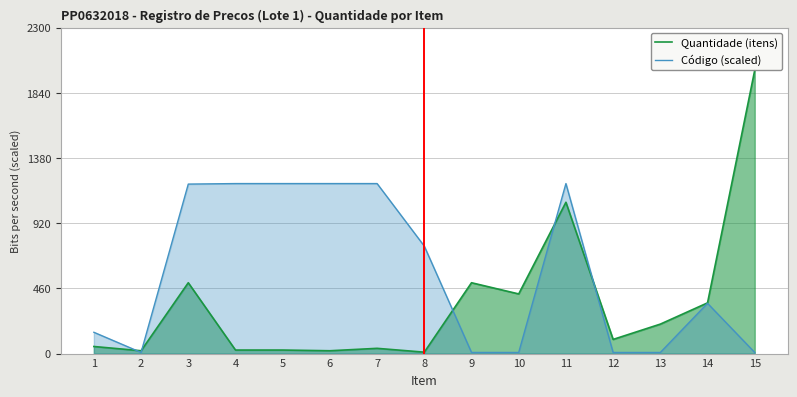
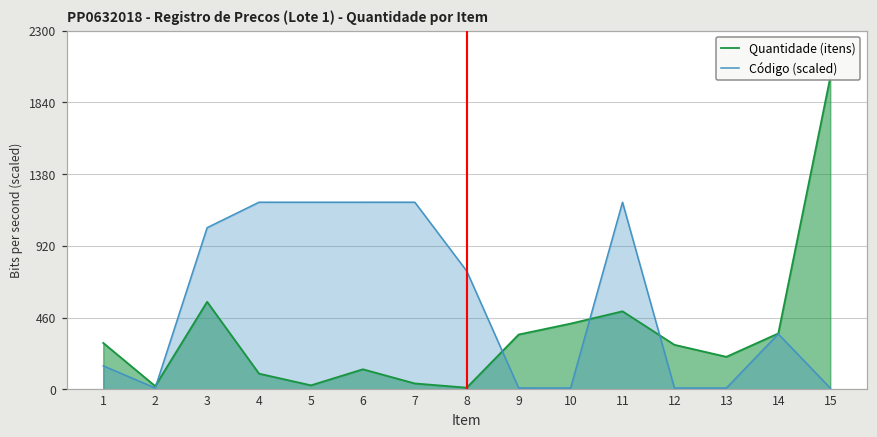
  {
    "Quantidade (itens)": {
-     "1": 50,
-     "3": 500,
-     "4": 30,
+     "1": 300,
+     "3": 560,
+     "4": 100,
      "5": 30,
-     "6": 20,
+     "6": 130,
      "7": 40,
      "8": 10,
-     "9": 500,
+     "9": 350,
      "10": 420,
-     "11": 1070,
-     "12": 100,
+     "11": 500,
+     "12": 290,
      "13": 210,
      "15": 2000
    },
    "Código (scaled)": {
      "1": 150,
-     "3": 1200,
+     "3": 1040,
      "4": 1200,
      "5": 1200,
      "6": 1200,
      "7": 1200,
      "8": 760,
      "9": 10,
      "10": 10,
      "11": 1200,
      "12": 10,
      "13": 10,
      "15": 10
    }
  }
